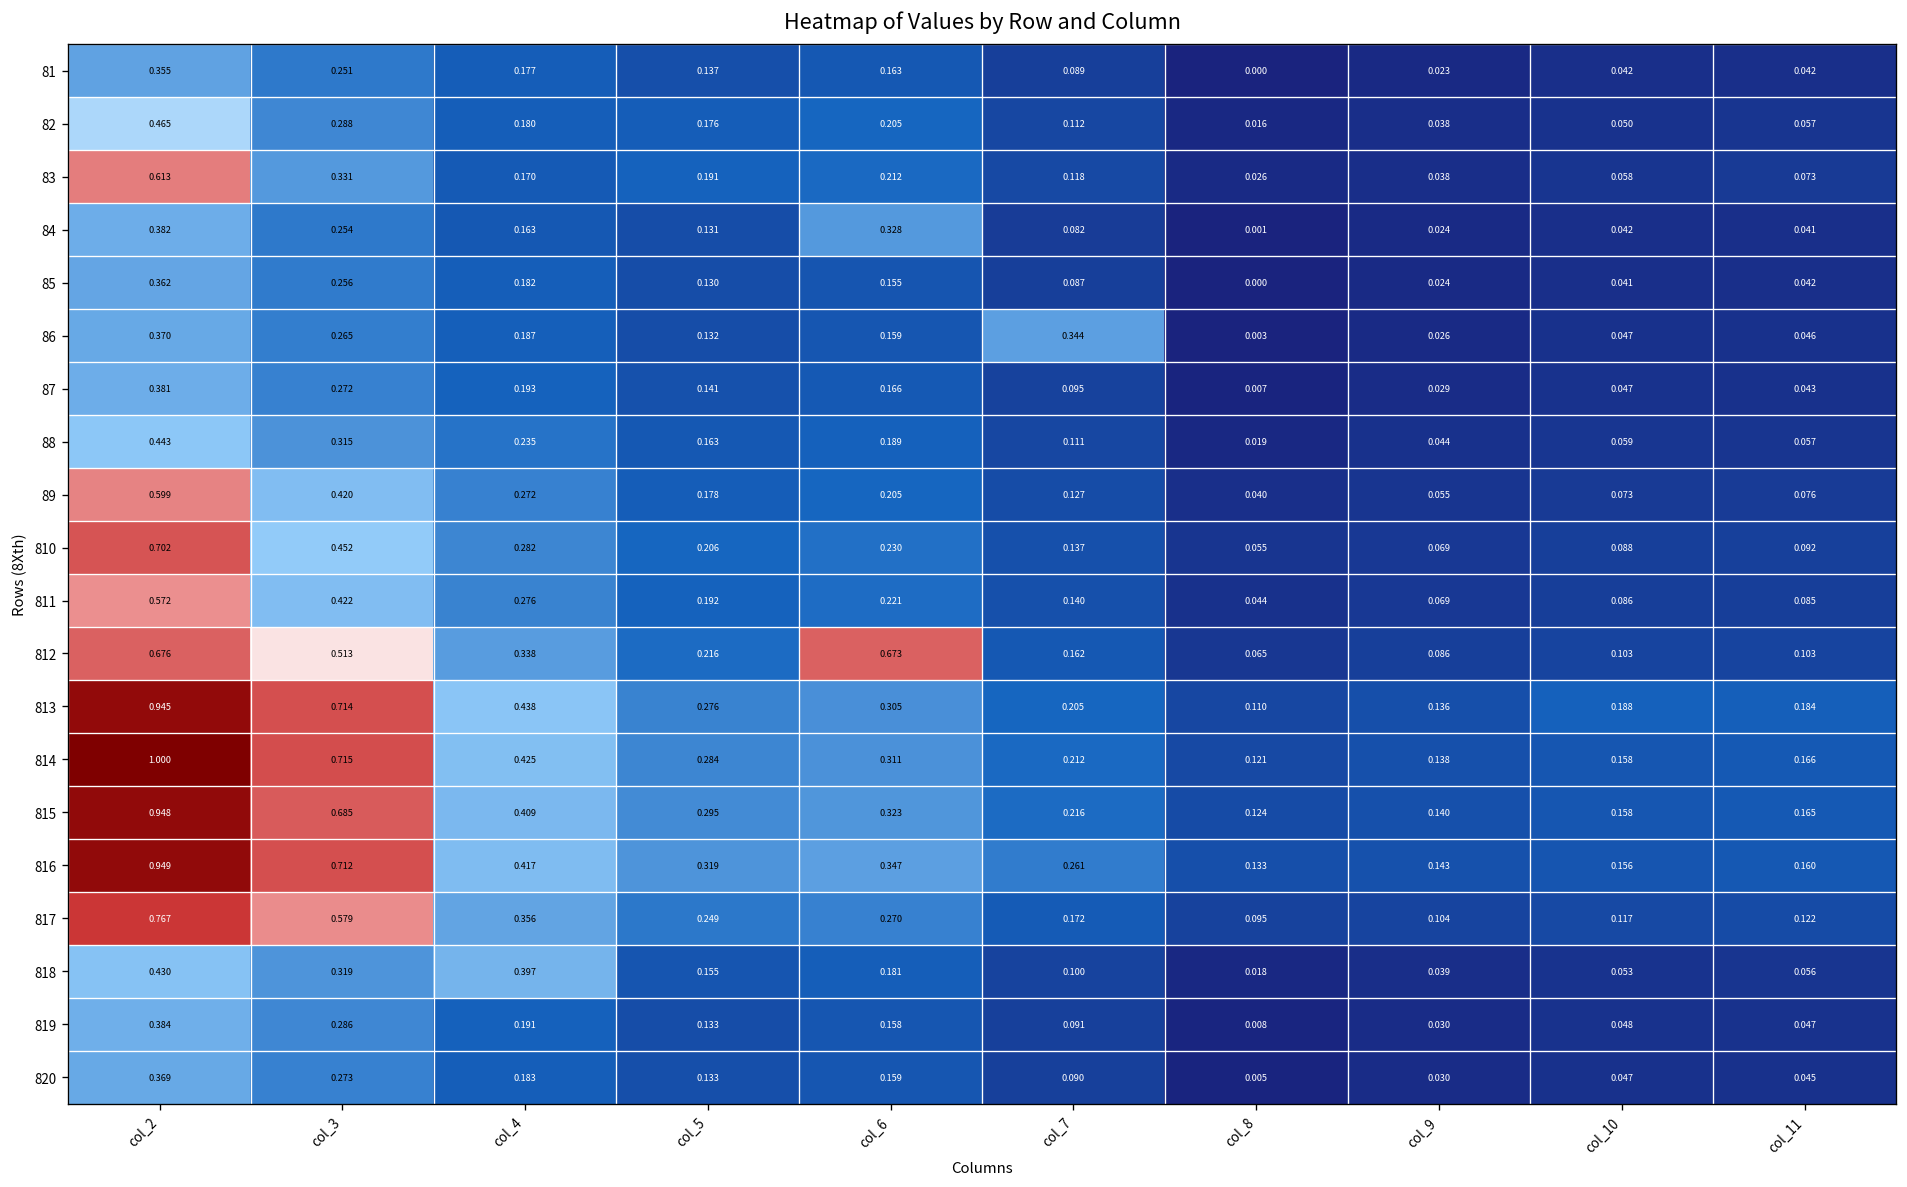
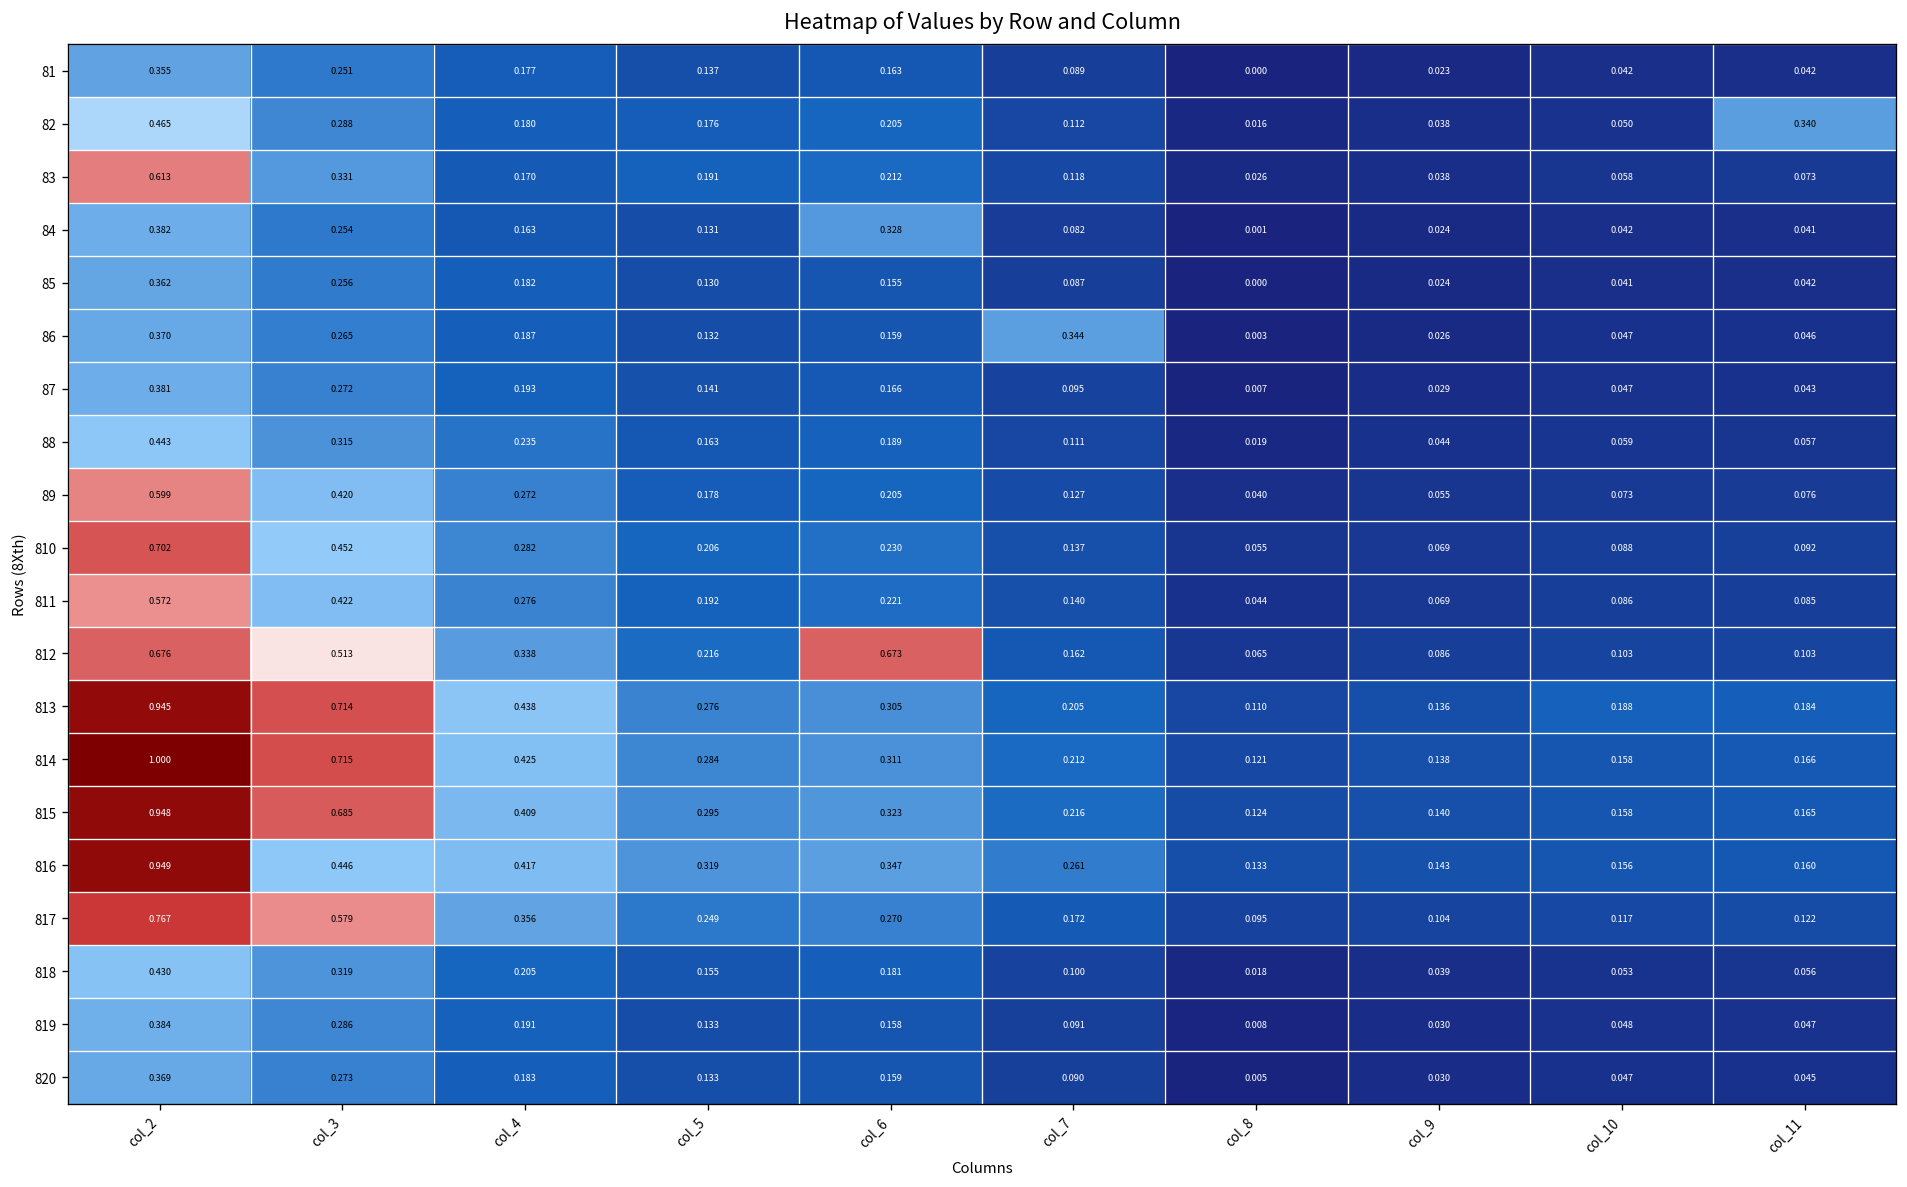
  {
    "81": {
      "col_2": 0.355,
      "col_3": 0.251,
      "col_4": 0.177,
      "col_5": 0.137,
      "col_6": 0.163,
      "col_7": 0.089,
      "col_8": 0.000,
      "col_9": 0.023,
      "col_10": 0.042,
      "col_11": 0.042
    },
    "82": {
      "col_2": 0.465,
      "col_3": 0.288,
      "col_4": 0.180,
      "col_5": 0.176,
      "col_6": 0.205,
      "col_7": 0.112,
      "col_8": 0.016,
      "col_9": 0.038,
      "col_10": 0.050,
-     "col_11": 0.057
+     "col_11": 0.340
    },
    "83": {
      "col_2": 0.613,
      "col_3": 0.331,
      "col_4": 0.170,
      "col_5": 0.191,
      "col_6": 0.212,
      "col_7": 0.118,
      "col_8": 0.026,
      "col_9": 0.038,
      "col_10": 0.058,
      "col_11": 0.073
    },
    "84": {
      "col_2": 0.382,
      "col_3": 0.254,
      "col_4": 0.163,
      "col_5": 0.131,
      "col_6": 0.328,
      "col_7": 0.082,
      "col_8": 0.001,
      "col_9": 0.024,
      "col_10": 0.042,
      "col_11": 0.041
    },
    "85": {
      "col_2": 0.362,
      "col_3": 0.256,
      "col_4": 0.182,
      "col_5": 0.130,
      "col_6": 0.155,
      "col_7": 0.087,
      "col_8": 0.000,
      "col_9": 0.024,
      "col_10": 0.041,
      "col_11": 0.042
    },
    "86": {
      "col_2": 0.370,
      "col_3": 0.265,
      "col_4": 0.187,
      "col_5": 0.132,
      "col_6": 0.159,
      "col_7": 0.344,
      "col_8": 0.003,
      "col_9": 0.026,
      "col_10": 0.047,
      "col_11": 0.046
    },
    "87": {
      "col_2": 0.381,
      "col_3": 0.272,
      "col_4": 0.193,
      "col_5": 0.141,
      "col_6": 0.166,
      "col_7": 0.095,
      "col_8": 0.007,
      "col_9": 0.029,
      "col_10": 0.047,
      "col_11": 0.043
    },
    "88": {
      "col_2": 0.443,
      "col_3": 0.315,
      "col_4": 0.235,
      "col_5": 0.163,
      "col_6": 0.189,
      "col_7": 0.111,
      "col_8": 0.019,
      "col_9": 0.044,
      "col_10": 0.059,
      "col_11": 0.057
    },
    "89": {
      "col_2": 0.599,
      "col_3": 0.420,
      "col_4": 0.272,
      "col_5": 0.178,
      "col_6": 0.205,
      "col_7": 0.127,
      "col_8": 0.040,
      "col_9": 0.055,
      "col_10": 0.073,
      "col_11": 0.076
    },
    "810": {
      "col_2": 0.702,
      "col_3": 0.452,
      "col_4": 0.282,
      "col_5": 0.206,
      "col_6": 0.230,
      "col_7": 0.137,
      "col_8": 0.055,
      "col_9": 0.069,
      "col_10": 0.088,
      "col_11": 0.092
    },
    "811": {
      "col_2": 0.572,
      "col_3": 0.422,
      "col_4": 0.276,
      "col_5": 0.192,
      "col_6": 0.221,
      "col_7": 0.140,
      "col_8": 0.044,
      "col_9": 0.069,
      "col_10": 0.086,
      "col_11": 0.085
    },
    "812": {
      "col_2": 0.676,
      "col_3": 0.513,
      "col_4": 0.338,
      "col_5": 0.216,
      "col_6": 0.673,
      "col_7": 0.162,
      "col_8": 0.065,
      "col_9": 0.086,
      "col_10": 0.103,
      "col_11": 0.103
    },
    "813": {
      "col_2": 0.945,
      "col_3": 0.714,
      "col_4": 0.438,
      "col_5": 0.276,
      "col_6": 0.305,
      "col_7": 0.205,
      "col_8": 0.110,
      "col_9": 0.136,
      "col_10": 0.188,
      "col_11": 0.184
    },
    "814": {
      "col_2": 1.000,
      "col_3": 0.715,
      "col_4": 0.425,
      "col_5": 0.284,
      "col_6": 0.311,
      "col_7": 0.212,
      "col_8": 0.121,
      "col_9": 0.138,
      "col_10": 0.158,
      "col_11": 0.166
    },
    "815": {
      "col_2": 0.948,
      "col_3": 0.685,
      "col_4": 0.409,
      "col_5": 0.295,
      "col_6": 0.323,
      "col_7": 0.216,
      "col_8": 0.124,
      "col_9": 0.140,
      "col_10": 0.158,
      "col_11": 0.165
    },
    "816": {
      "col_2": 0.949,
-     "col_3": 0.712,
+     "col_3": 0.446,
      "col_4": 0.417,
      "col_5": 0.319,
      "col_6": 0.347,
      "col_7": 0.261,
      "col_8": 0.133,
      "col_9": 0.143,
      "col_10": 0.156,
      "col_11": 0.160
    },
    "817": {
      "col_2": 0.767,
      "col_3": 0.579,
      "col_4": 0.356,
      "col_5": 0.249,
      "col_6": 0.270,
      "col_7": 0.172,
      "col_8": 0.095,
      "col_9": 0.104,
      "col_10": 0.117,
      "col_11": 0.122
    },
    "818": {
      "col_2": 0.430,
      "col_3": 0.319,
-     "col_4": 0.397,
+     "col_4": 0.205,
      "col_5": 0.155,
      "col_6": 0.181,
      "col_7": 0.100,
      "col_8": 0.018,
      "col_9": 0.039,
      "col_10": 0.053,
      "col_11": 0.056
    },
    "819": {
      "col_2": 0.384,
      "col_3": 0.286,
      "col_4": 0.191,
      "col_5": 0.133,
      "col_6": 0.158,
      "col_7": 0.091,
      "col_8": 0.008,
      "col_9": 0.030,
      "col_10": 0.048,
      "col_11": 0.047
    },
    "820": {
      "col_2": 0.369,
      "col_3": 0.273,
      "col_4": 0.183,
      "col_5": 0.133,
      "col_6": 0.159,
      "col_7": 0.090,
      "col_8": 0.005,
      "col_9": 0.030,
      "col_10": 0.047,
      "col_11": 0.045
    }
  }
